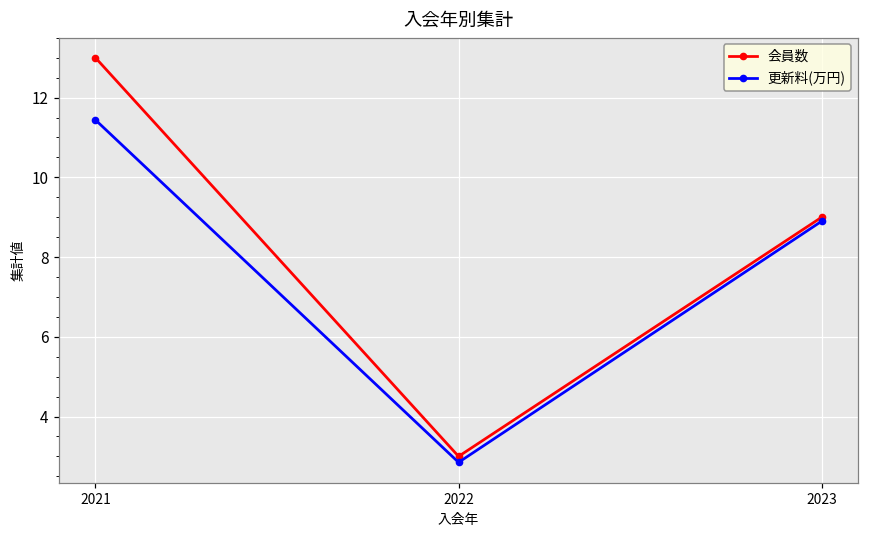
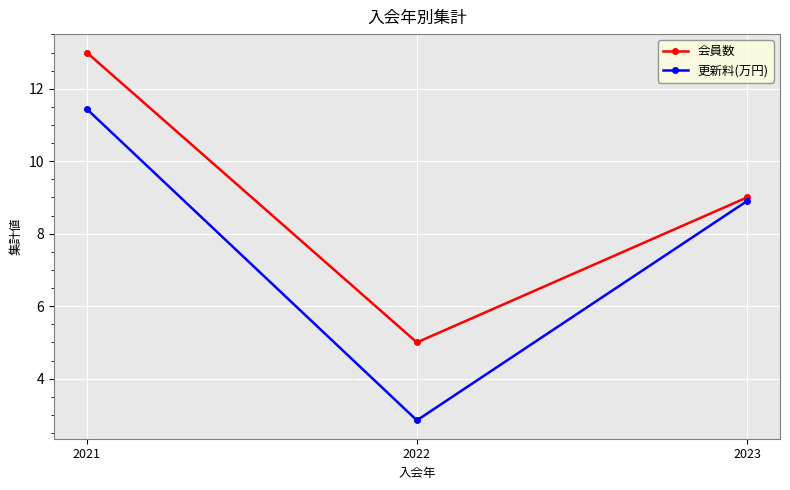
  {
    "会員数": {
      "2021": 13,
-     "2022": 3,
+     "2022": 5,
      "2023": 9
    },
    "更新料(万円)": {
      "2021": 11.4,
      "2022": 2.9,
      "2023": 8.9
    }
  }
